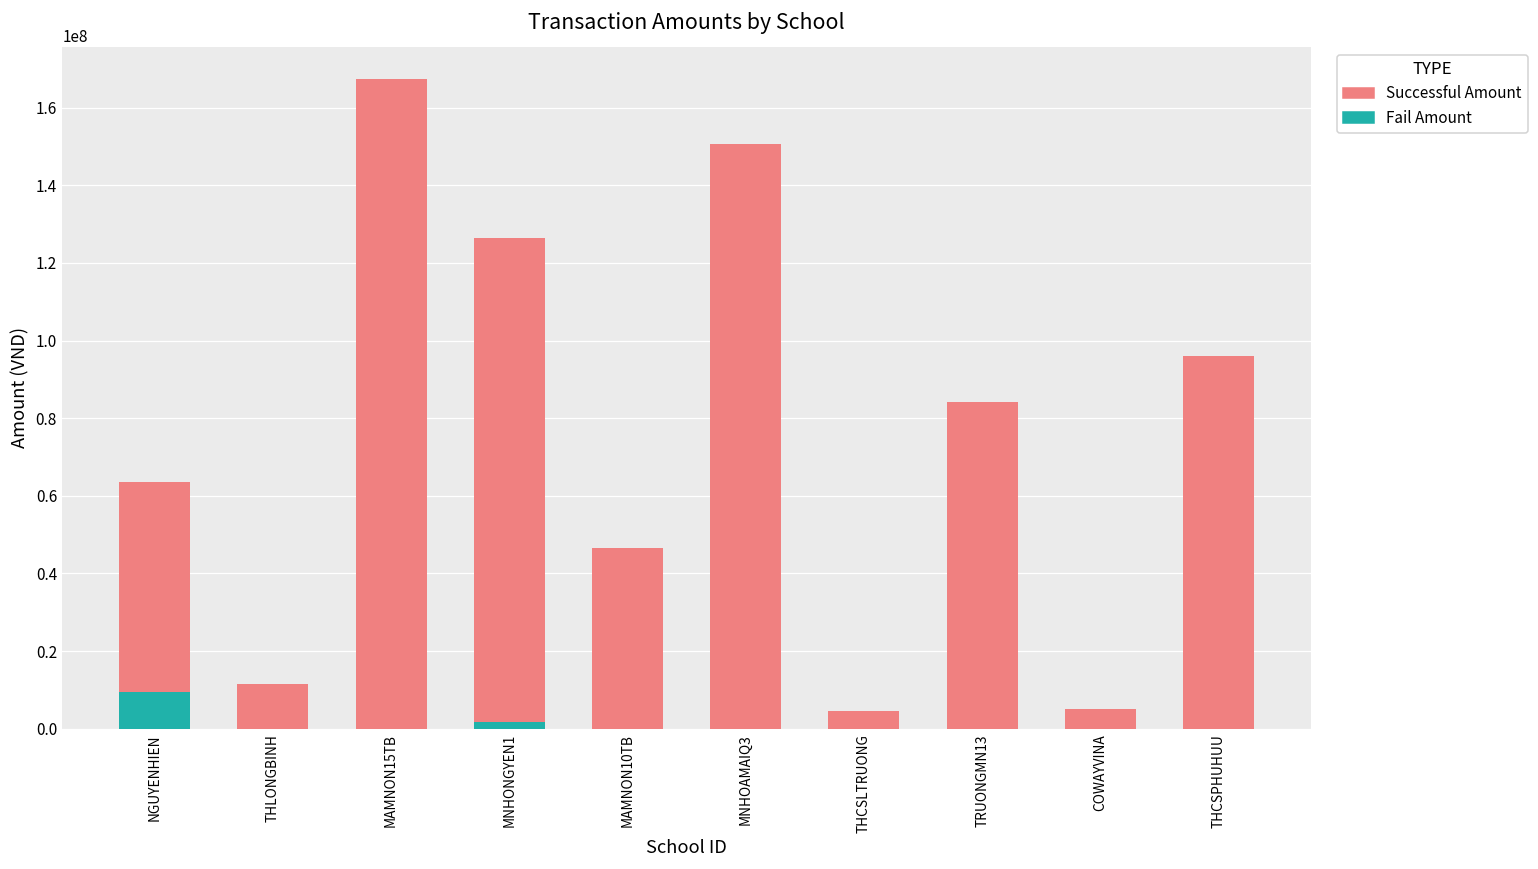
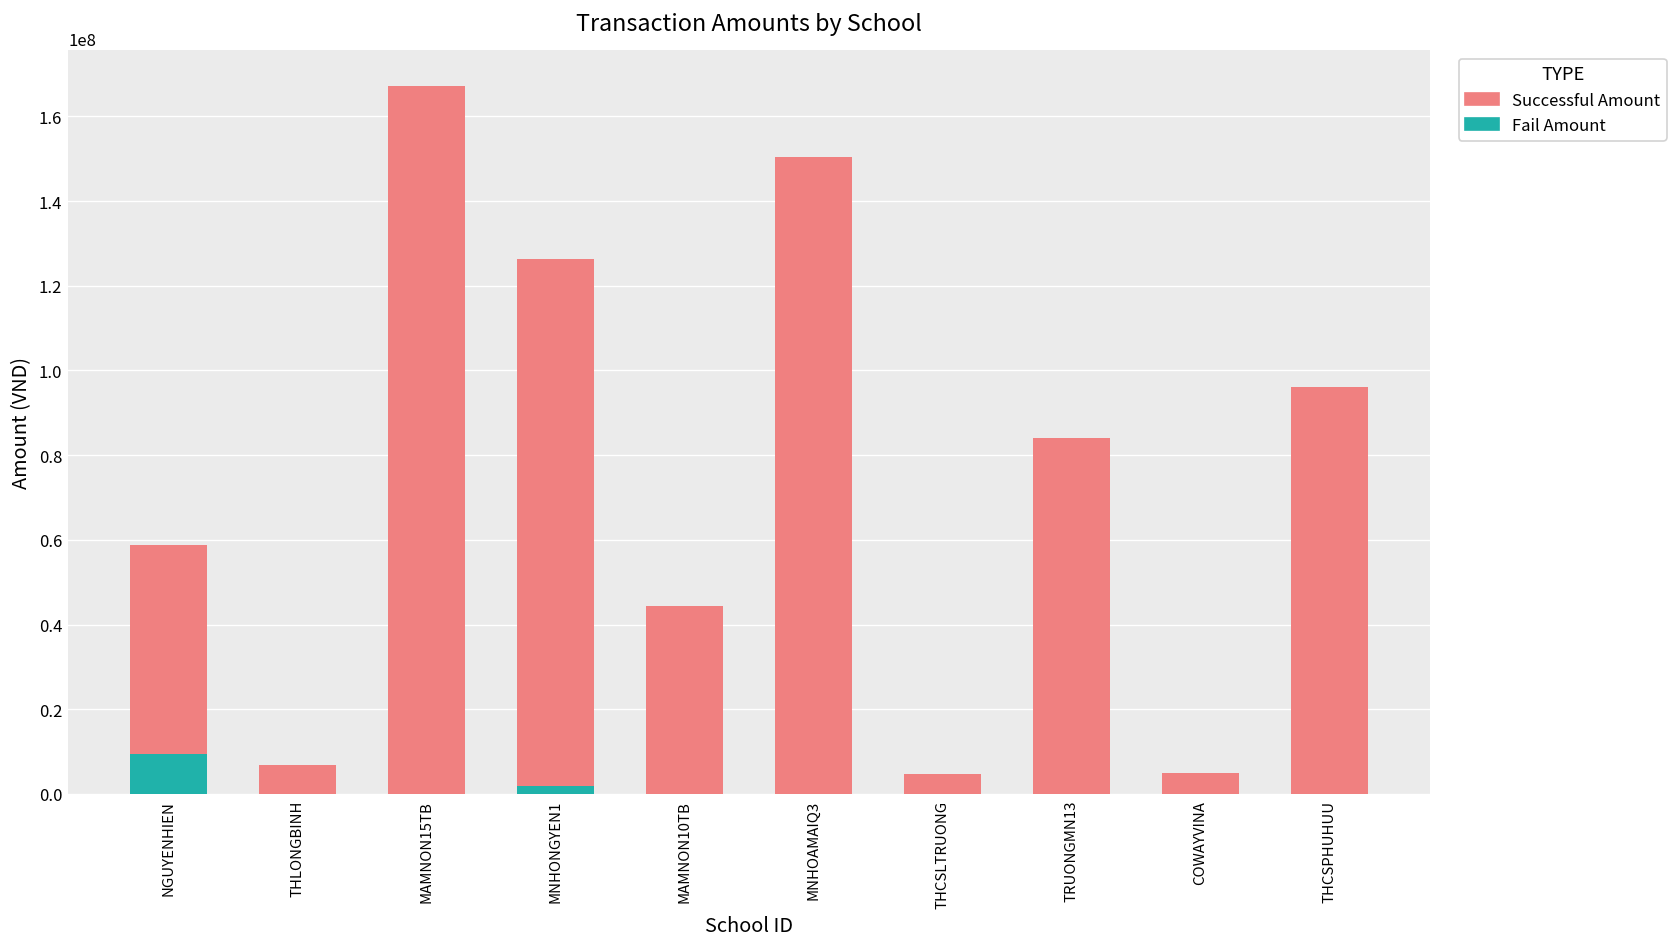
  {
    "Fail Amount": {
      "NGUYENHIEN": 9000000,
      "THLONGBINH": 0,
      "MAMNON15TB": 0,
      "MNHONGYEN1": 2000000,
      "MAMNON10TB": 0,
      "MNHOAMAIQ3": 0,
      "THCSLTRUONG": 0,
      "TRUONGMN13": 0,
      "COWAYVINA": 0,
      "THCSPHUHUU": 0
    },
    "Successful Amount": {
-     "NGUYENHIEN": 54000000,
-     "THLONGBINH": 12000000,
+     "NGUYENHIEN": 49000000,
+     "THLONGBINH": 7000000,
      "MAMNON15TB": 167000000,
      "MNHONGYEN1": 125000000,
-     "MAMNON10TB": 47000000,
+     "MAMNON10TB": 44000000,
      "MNHOAMAIQ3": 151000000,
      "THCSLTRUONG": 5000000,
      "TRUONGMN13": 84000000,
      "COWAYVINA": 5000000,
      "THCSPHUHUU": 96000000
    }
  }
